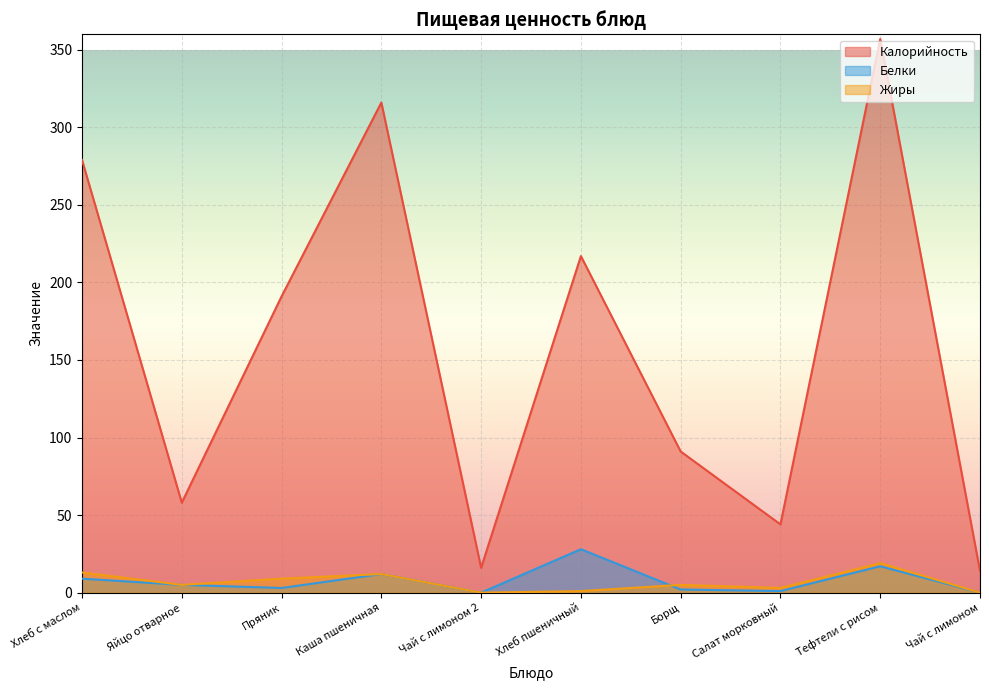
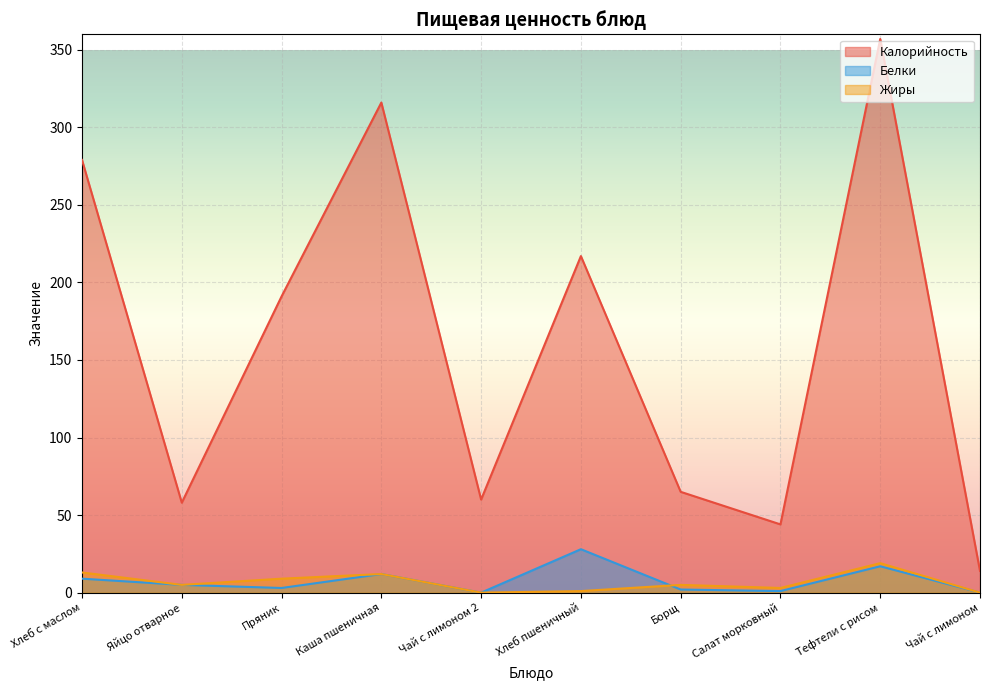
  {
    "Калорийность": {
      "Хлеб с маслом": 279,
      "Яйцо отварное": 58,
      "Пряник": 191,
      "Каша пшеничная": 316,
-     "Чай с лимоном 2": 16,
+     "Чай с лимоном 2": 60,
      "Хлеб пшеничный": 217,
-     "Борщ": 91,
+     "Борщ": 65,
      "Салат морковный": 44,
      "Тефтели с рисом": 357,
      "Чай с лимоном": 14
    },
    "Белки": {
      "Хлеб с маслом": 9,
      "Пряник": 3,
      "Хлеб пшеничный": 28,
      "Борщ": 2,
      "Салат морковный": 1,
      "Тефтели с рисом": 17
    },
    "Жиры": {
      "Хлеб с маслом": 13,
      "Пряник": 9,
      "Хлеб пшеничный": 1,
      "Борщ": 5,
      "Салат морковный": 3,
      "Тефтели с рисом": 19
    }
  }
